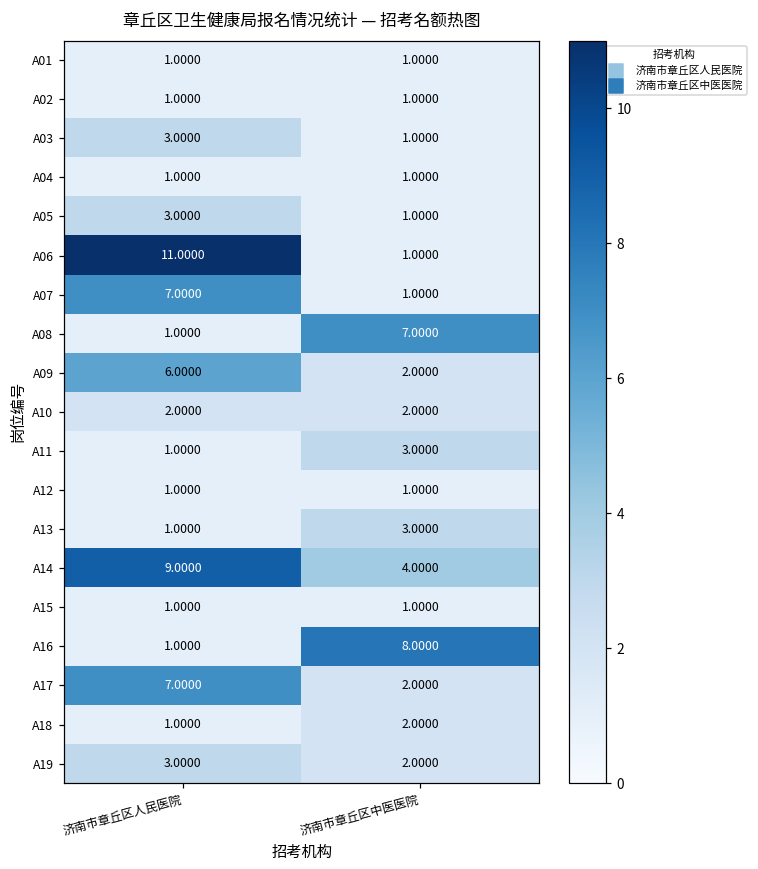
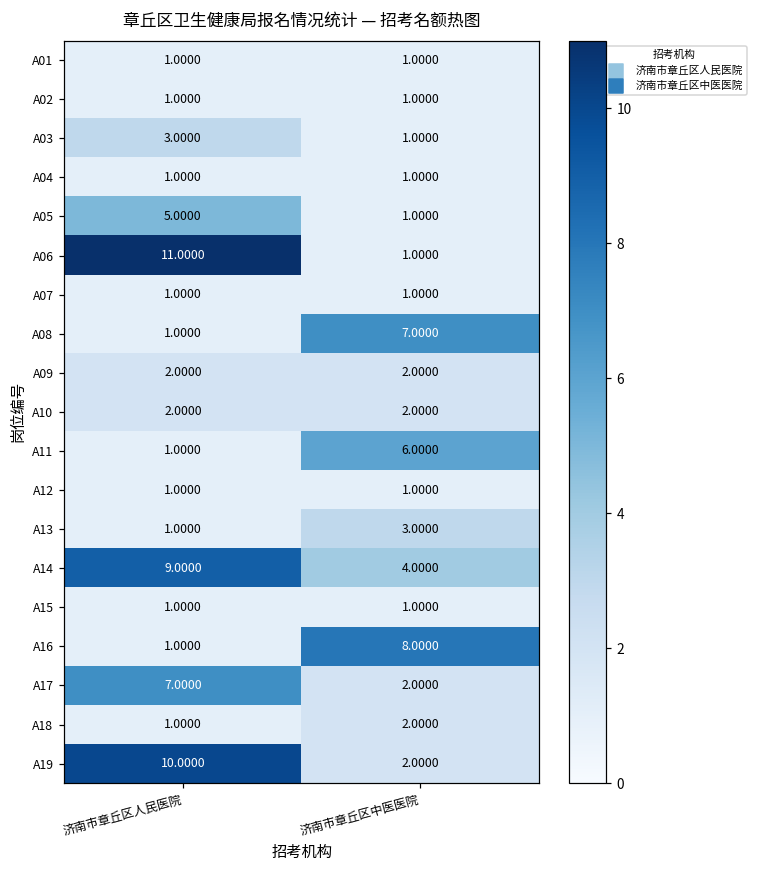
  {
    "A01": {
      "济南市章丘区人民医院": 1.0000,
      "济南市章丘区中医医院": 1.0000
    },
    "A02": {
      "济南市章丘区人民医院": 1.0000,
      "济南市章丘区中医医院": 1.0000
    },
    "A03": {
      "济南市章丘区人民医院": 3.0000,
      "济南市章丘区中医医院": 1.0000
    },
    "A04": {
      "济南市章丘区人民医院": 1.0000,
      "济南市章丘区中医医院": 1.0000
    },
    "A05": {
-     "济南市章丘区人民医院": 3.0000,
+     "济南市章丘区人民医院": 5.0000,
      "济南市章丘区中医医院": 1.0000
    },
    "A06": {
      "济南市章丘区人民医院": 11.0000,
      "济南市章丘区中医医院": 1.0000
    },
    "A07": {
-     "济南市章丘区人民医院": 7.0000,
+     "济南市章丘区人民医院": 1.0000,
      "济南市章丘区中医医院": 1.0000
    },
    "A08": {
      "济南市章丘区人民医院": 1.0000,
      "济南市章丘区中医医院": 7.0000
    },
    "A09": {
-     "济南市章丘区人民医院": 6.0000,
+     "济南市章丘区人民医院": 2.0000,
      "济南市章丘区中医医院": 2.0000
    },
    "A10": {
      "济南市章丘区人民医院": 2.0000,
      "济南市章丘区中医医院": 2.0000
    },
    "A11": {
      "济南市章丘区人民医院": 1.0000,
-     "济南市章丘区中医医院": 3.0000
+     "济南市章丘区中医医院": 6.0000
    },
    "A12": {
      "济南市章丘区人民医院": 1.0000,
      "济南市章丘区中医医院": 1.0000
    },
    "A13": {
      "济南市章丘区人民医院": 1.0000,
      "济南市章丘区中医医院": 3.0000
    },
    "A14": {
      "济南市章丘区人民医院": 9.0000,
      "济南市章丘区中医医院": 4.0000
    },
    "A15": {
      "济南市章丘区人民医院": 1.0000,
      "济南市章丘区中医医院": 1.0000
    },
    "A16": {
      "济南市章丘区人民医院": 1.0000,
      "济南市章丘区中医医院": 8.0000
    },
    "A17": {
      "济南市章丘区人民医院": 7.0000,
      "济南市章丘区中医医院": 2.0000
    },
    "A18": {
      "济南市章丘区人民医院": 1.0000,
      "济南市章丘区中医医院": 2.0000
    },
    "A19": {
-     "济南市章丘区人民医院": 3.0000,
+     "济南市章丘区人民医院": 10.0000,
      "济南市章丘区中医医院": 2.0000
    }
  }
